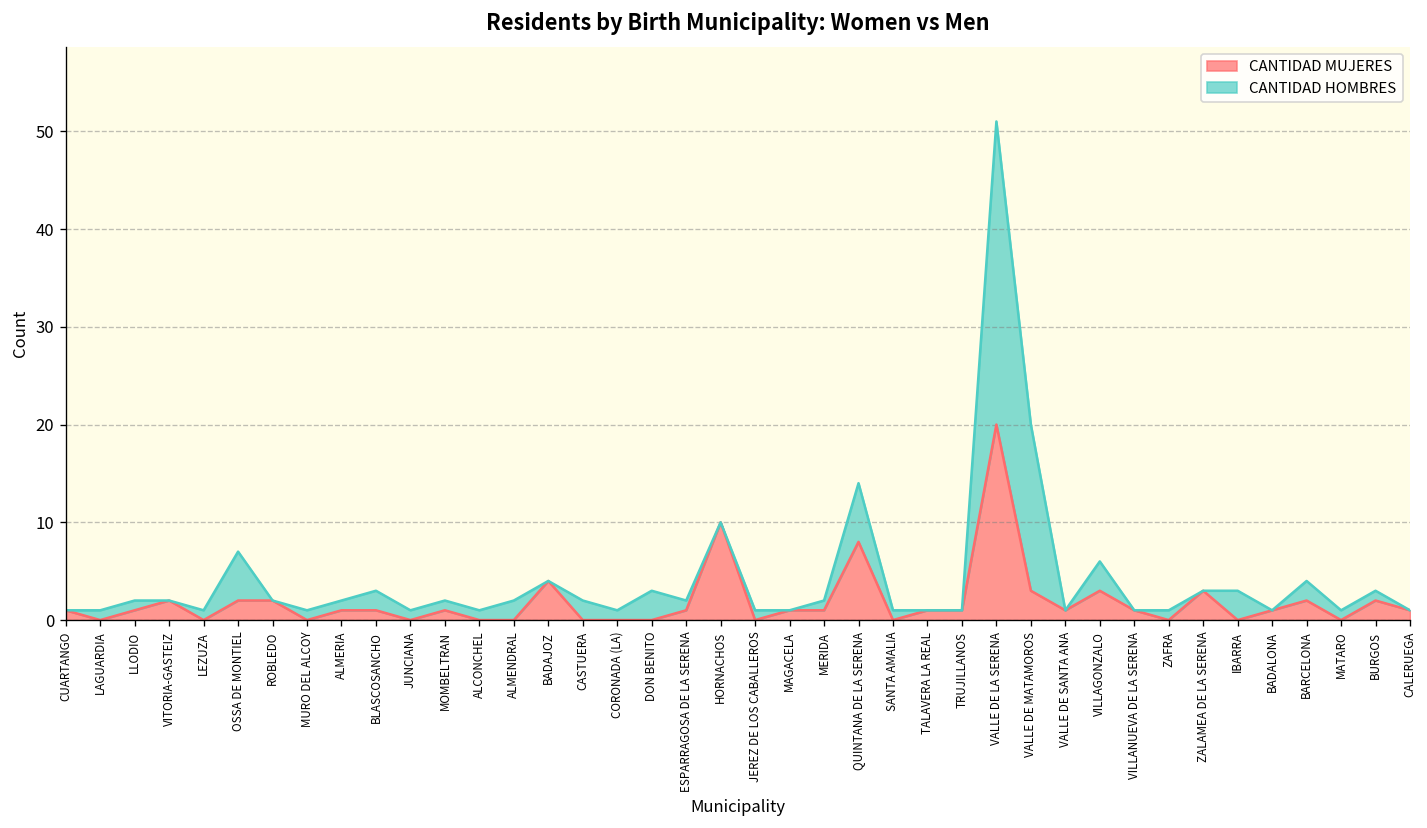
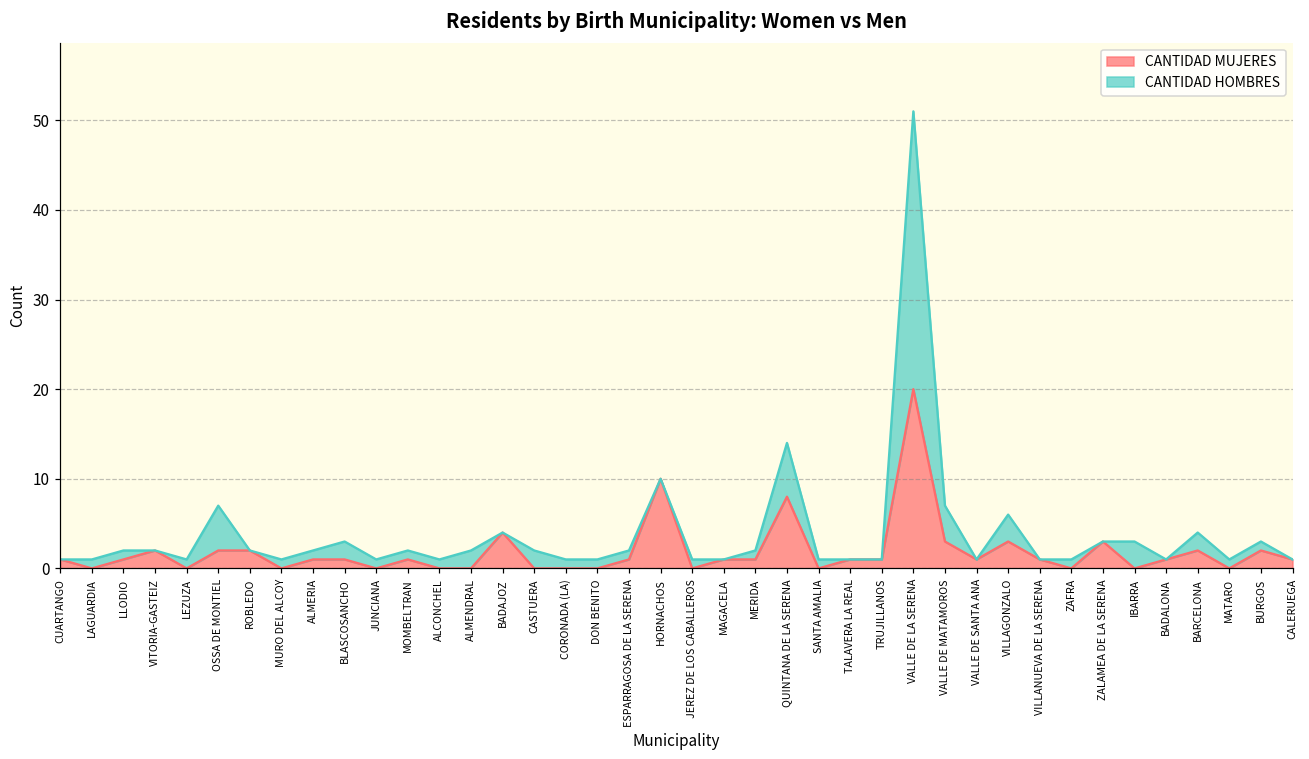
  {
    "CANTIDAD MUJERES": {
      "LAGUARDIA": 0,
      "LLODIO": 1,
      "LEZUZA": 0,
      "OSSA DE MONTIEL": 2,
      "MURO DEL ALCOY": 0,
      "ALMERIA": 1,
      "BLASCOSANCHO": 1,
      "JUNCIANA": 0,
      "MOMBELTRAN": 1,
      "ALCONCHEL": 0,
      "ALMENDRAL": 0,
      "CASTUERA": 0,
      "CORONADA (LA)": 0,
      "DON BENITO": 0,
      "ESPARRAGOSA DE LA SERENA": 1,
      "JEREZ DE LOS CABALLEROS": 0,
      "MERIDA": 1,
      "QUINTANA DE LA SERENA": 8,
      "SANTA AMALIA": 0,
      "VALLE DE LA SERENA": 20,
      "VALLE DE MATAMOROS": 3,
      "VILLAGONZALO": 3,
      "ZAFRA": 0,
      "IBARRA": 0,
      "BARCELONA": 2,
      "MATARO": 0,
      "BURGOS": 2
    },
    "CANTIDAD HOMBRES": {
      "LAGUARDIA": 1,
      "LLODIO": 1,
      "LEZUZA": 1,
      "OSSA DE MONTIEL": 5,
      "MURO DEL ALCOY": 1,
      "ALMERIA": 1,
      "BLASCOSANCHO": 2,
      "JUNCIANA": 1,
      "MOMBELTRAN": 1,
      "ALCONCHEL": 1,
      "ALMENDRAL": 2,
      "CASTUERA": 2,
      "CORONADA (LA)": 1,
-     "DON BENITO": 3,
+     "DON BENITO": 1,
      "ESPARRAGOSA DE LA SERENA": 1,
      "JEREZ DE LOS CABALLEROS": 1,
      "MERIDA": 1,
      "QUINTANA DE LA SERENA": 6,
      "SANTA AMALIA": 1,
      "VALLE DE LA SERENA": 31,
-     "VALLE DE MATAMOROS": 17,
+     "VALLE DE MATAMOROS": 4,
      "VILLAGONZALO": 3,
      "ZAFRA": 1,
      "IBARRA": 3,
      "BARCELONA": 2,
      "MATARO": 1,
      "BURGOS": 1
    }
  }
